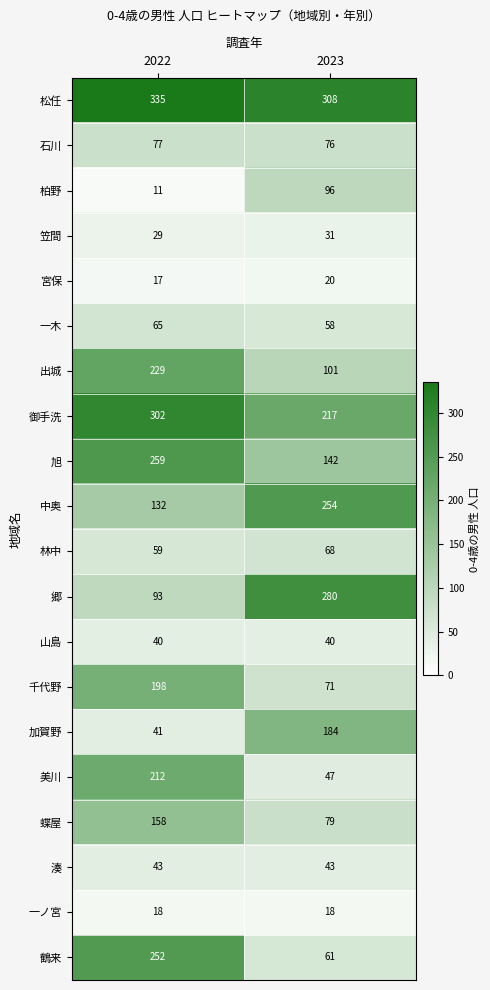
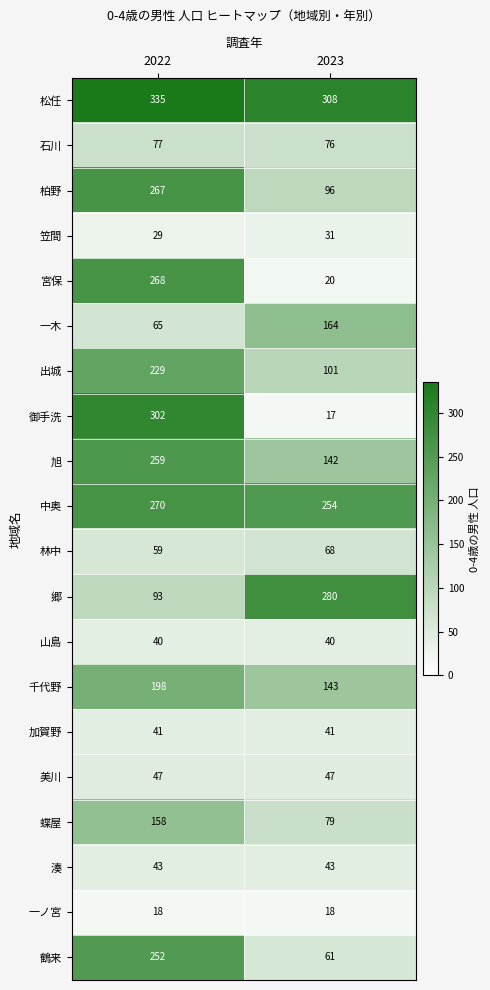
  {
    "松任": {
      "2022": 335,
      "2023": 308
    },
    "石川": {
      "2022": 77,
      "2023": 76
    },
    "柏野": {
-     "2022": 11,
+     "2022": 267,
      "2023": 96
    },
    "笠間": {
      "2022": 29,
      "2023": 31
    },
    "宮保": {
-     "2022": 17,
+     "2022": 268,
      "2023": 20
    },
    "一木": {
      "2022": 65,
-     "2023": 58
+     "2023": 164
    },
    "出城": {
      "2022": 229,
      "2023": 101
    },
    "御手洗": {
      "2022": 302,
-     "2023": 217
+     "2023": 17
    },
    "旭": {
      "2022": 259,
      "2023": 142
    },
    "中奥": {
-     "2022": 132,
+     "2022": 270,
      "2023": 254
    },
    "林中": {
      "2022": 59,
      "2023": 68
    },
    "郷": {
      "2022": 93,
      "2023": 280
    },
    "山島": {
      "2022": 40,
      "2023": 40
    },
    "千代野": {
      "2022": 198,
-     "2023": 71
+     "2023": 143
    },
    "加賀野": {
      "2022": 41,
-     "2023": 184
+     "2023": 41
    },
    "美川": {
-     "2022": 212,
+     "2022": 47,
      "2023": 47
    },
    "蝶屋": {
      "2022": 158,
      "2023": 79
    },
    "湊": {
      "2022": 43,
      "2023": 43
    },
    "一ノ宮": {
      "2022": 18,
      "2023": 18
    },
    "鶴来": {
      "2022": 252,
      "2023": 61
    }
  }
